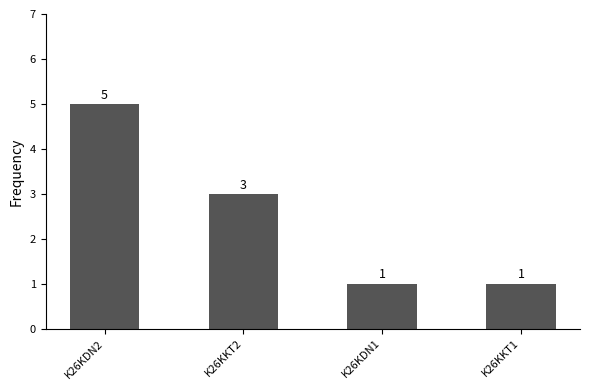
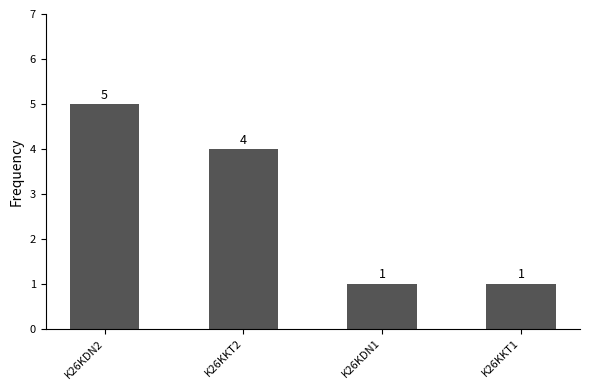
  {
    "K26KDN2": 5,
-   "K26KKT2": 3,
+   "K26KKT2": 4,
    "K26KDN1": 1,
    "K26KKT1": 1
  }
